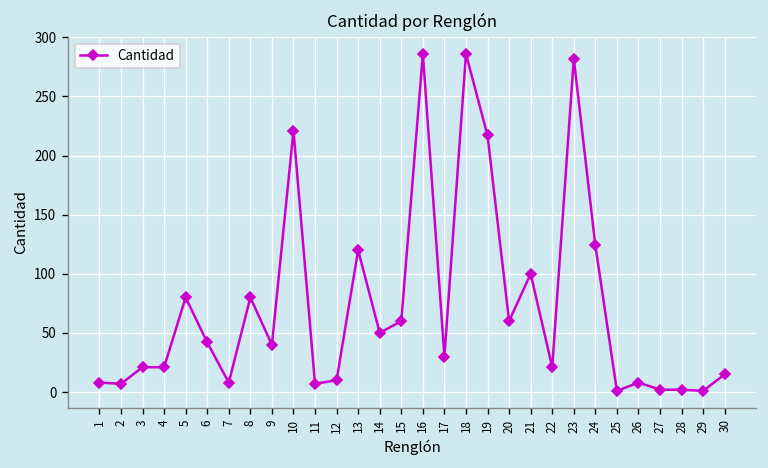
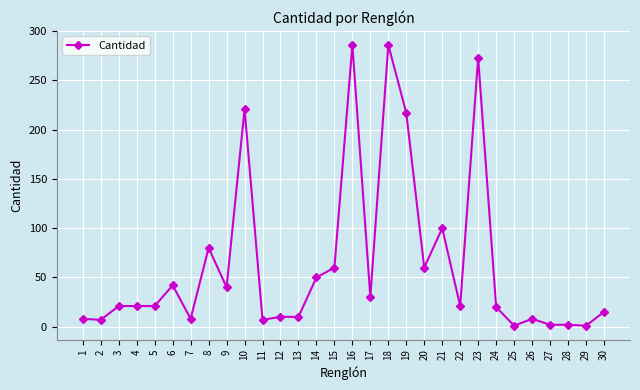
  {
    "1": 10,
    "2": 10,
    "3": 20,
    "4": 20,
-   "5": 80,
+   "5": 20,
    "6": 40,
    "7": 10,
    "8": 80,
    "9": 40,
    "10": 220,
    "11": 10,
    "12": 10,
-   "13": 120,
+   "13": 10,
    "14": 50,
    "15": 60,
    "16": 290,
    "17": 30,
    "18": 290,
    "19": 220,
    "20": 60,
    "21": 100,
    "22": 20,
-   "23": 280,
-   "24": 120,
+   "23": 270,
+   "24": 20,
    "25": 0,
    "26": 10,
    "27": 0,
    "28": 0,
    "29": 0,
    "30": 20
  }
